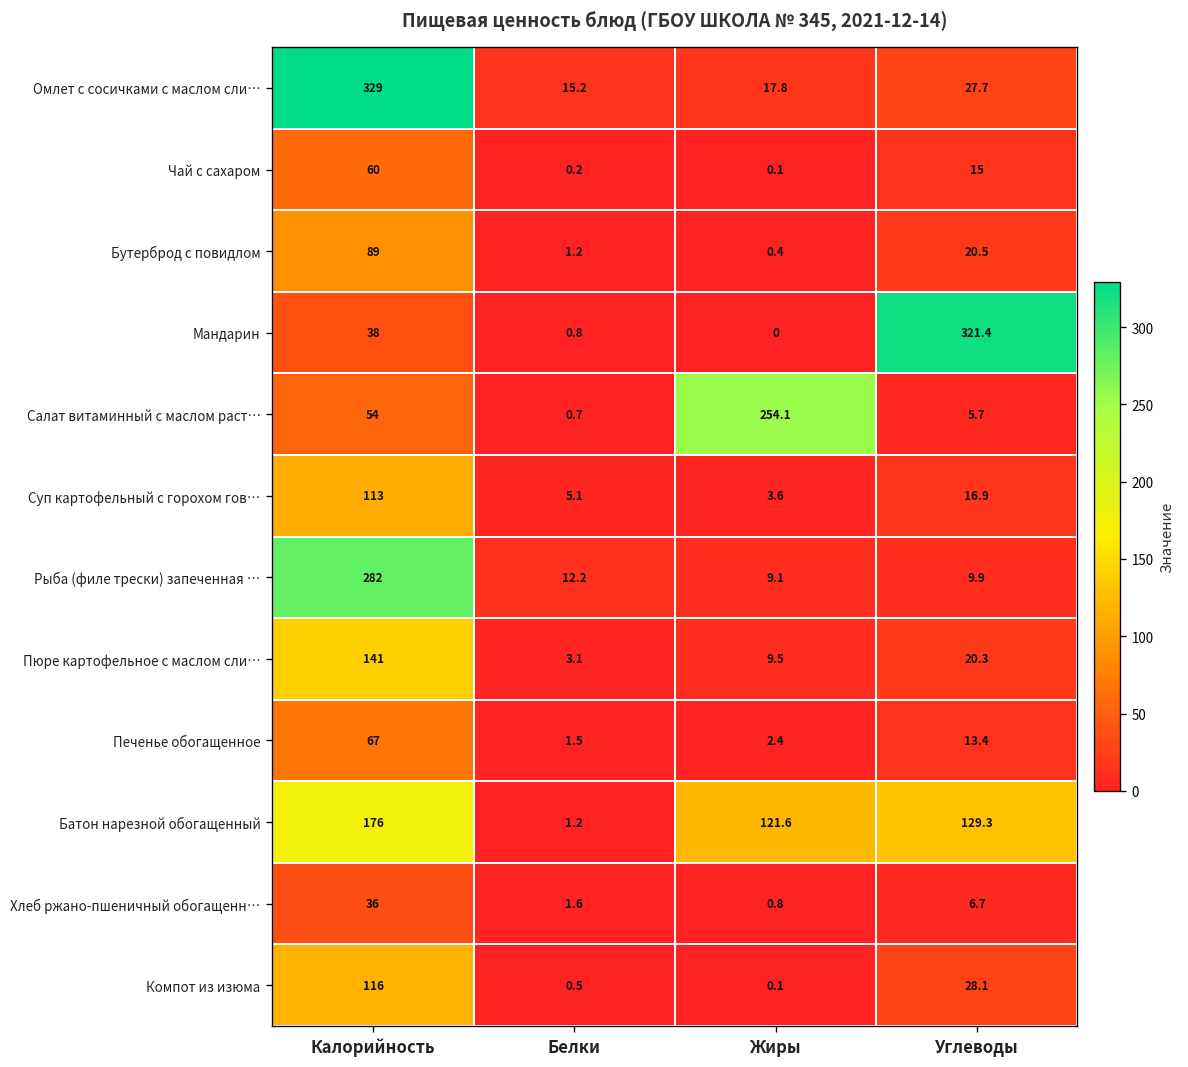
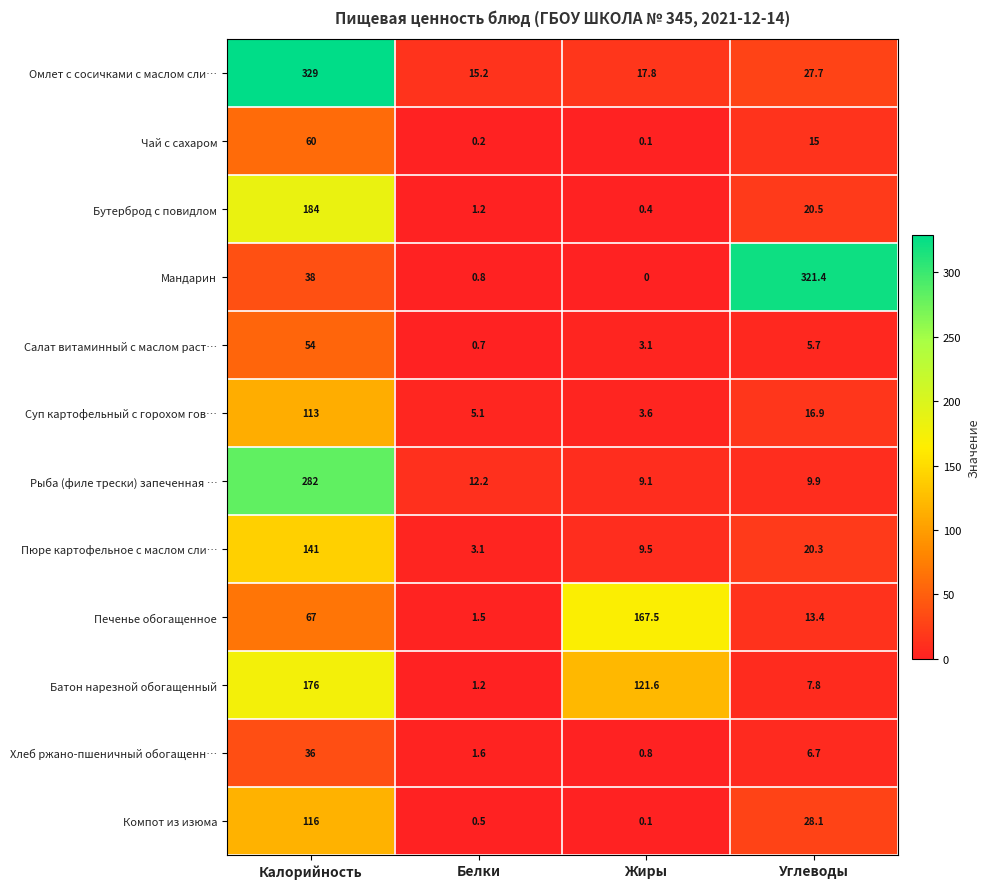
  {
    "Омлет с сосичками с маслом сли…": {
      "Калорийность": 329,
      "Белки": 15.2,
      "Жиры": 17.8,
      "Углеводы": 27.7
    },
    "Чай с сахаром": {
      "Калорийность": 60,
      "Белки": 0.2,
      "Жиры": 0.1,
      "Углеводы": 15
    },
    "Бутерброд с повидлом": {
-     "Калорийность": 89,
+     "Калорийность": 184,
      "Белки": 1.2,
      "Жиры": 0.4,
      "Углеводы": 20.5
    },
    "Мандарин": {
      "Калорийность": 38,
      "Белки": 0.8,
      "Жиры": 0,
      "Углеводы": 321.4
    },
    "Салат витаминный с маслом раст…": {
      "Калорийность": 54,
      "Белки": 0.7,
-     "Жиры": 254.1,
+     "Жиры": 3.1,
      "Углеводы": 5.7
    },
    "Суп картофельный с горохом гов…": {
      "Калорийность": 113,
      "Белки": 5.1,
      "Жиры": 3.6,
      "Углеводы": 16.9
    },
    "Рыба (филе трески) запеченная …": {
      "Калорийность": 282,
      "Белки": 12.2,
      "Жиры": 9.1,
      "Углеводы": 9.9
    },
    "Пюре картофельное с маслом сли…": {
      "Калорийность": 141,
      "Белки": 3.1,
      "Жиры": 9.5,
      "Углеводы": 20.3
    },
    "Печенье обогащенное": {
      "Калорийность": 67,
      "Белки": 1.5,
-     "Жиры": 2.4,
+     "Жиры": 167.5,
      "Углеводы": 13.4
    },
    "Батон нарезной обогащенный": {
      "Калорийность": 176,
      "Белки": 1.2,
      "Жиры": 121.6,
-     "Углеводы": 129.3
+     "Углеводы": 7.8
    },
    "Хлеб ржано-пшеничный обогащенн…": {
      "Калорийность": 36,
      "Белки": 1.6,
      "Жиры": 0.8,
      "Углеводы": 6.7
    },
    "Компот из изюма": {
      "Калорийность": 116,
      "Белки": 0.5,
      "Жиры": 0.1,
      "Углеводы": 28.1
    }
  }
